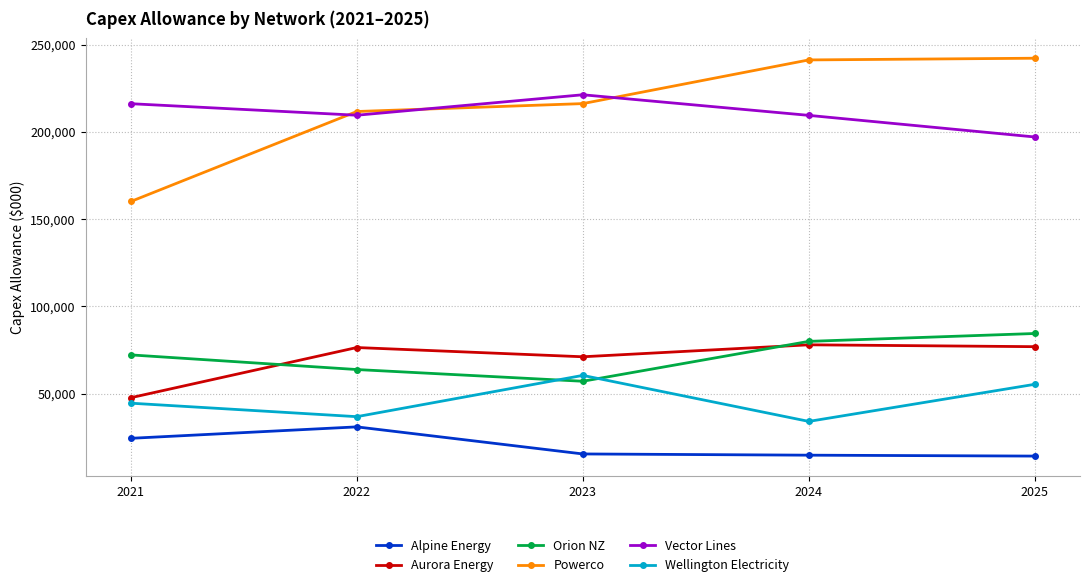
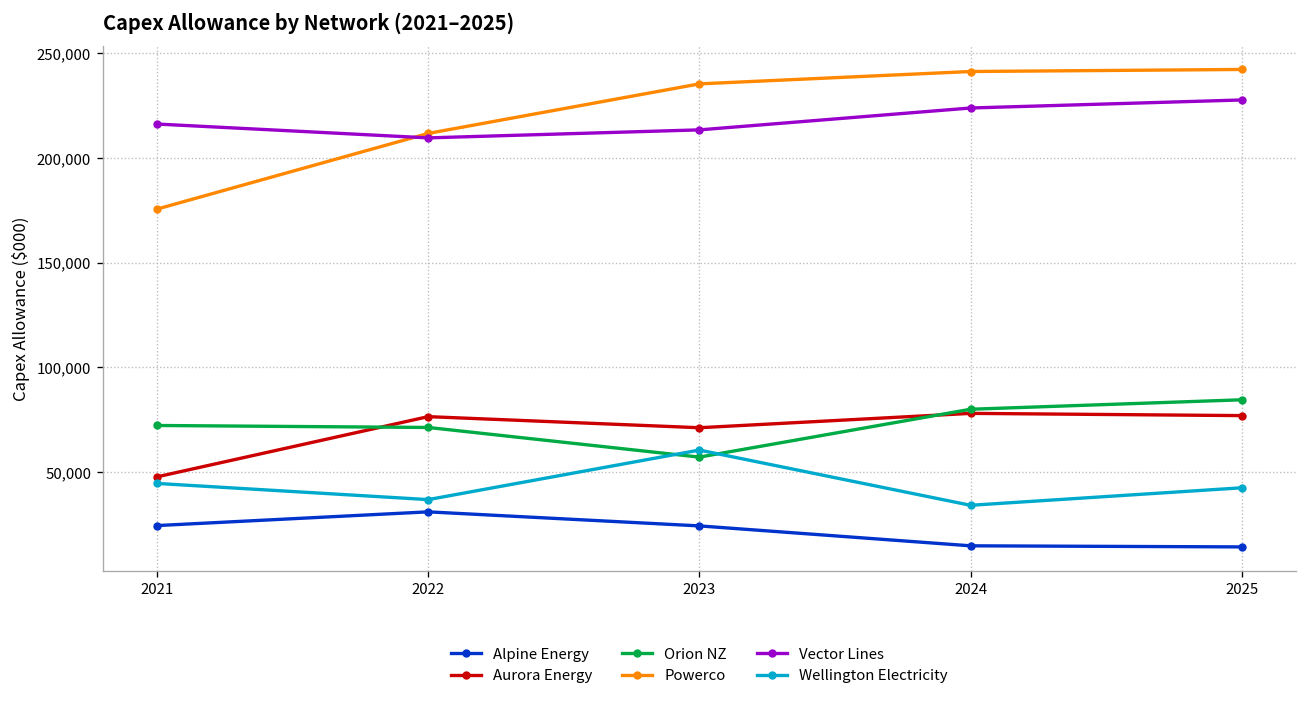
  {
    "Alpine Energy": {
      "2021": "24,000",
      "2022": "31,000",
-     "2023": "15,000",
+     "2023": "24,000",
      "2024": "15,000",
      "2025": "14,000"
    },
    "Aurora Energy": {
      "2021": "48,000",
      "2022": "76,000",
      "2023": "71,000",
      "2024": "78,000",
      "2025": "77,000"
    },
    "Orion NZ": {
      "2021": "72,000",
-     "2022": "64,000",
+     "2022": "71,000",
      "2023": "57,000",
      "2024": "80,000",
      "2025": "84,000"
    },
    "Powerco": {
-     "2021": "160,000",
+     "2021": "176,000",
      "2022": "212,000",
-     "2023": "216,000",
+     "2023": "235,000",
      "2024": "241,000",
      "2025": "242,000"
    },
    "Vector Lines": {
      "2021": "216,000",
      "2022": "210,000",
-     "2023": "221,000",
-     "2024": "210,000",
-     "2025": "197,000"
+     "2023": "213,000",
+     "2024": "224,000",
+     "2025": "228,000"
    },
    "Wellington Electricity": {
      "2021": "44,000",
      "2022": "37,000",
      "2023": "60,000",
      "2024": "34,000",
-     "2025": "55,000"
+     "2025": "42,000"
    }
  }
